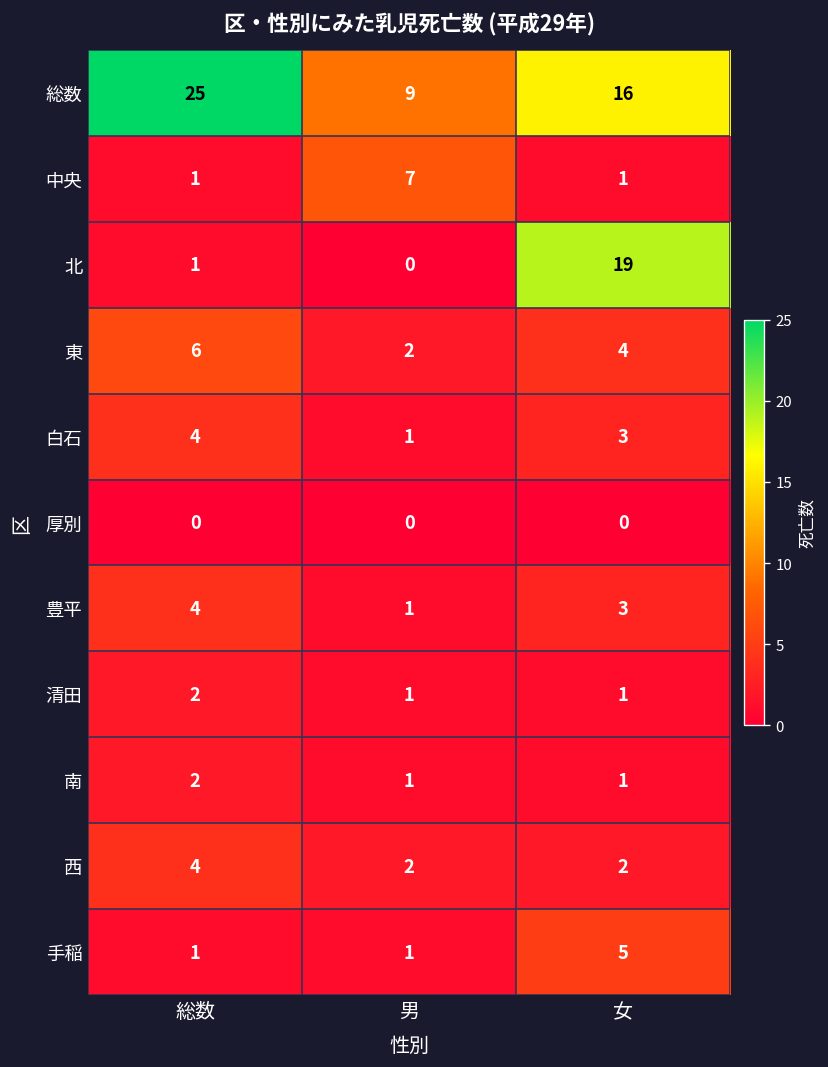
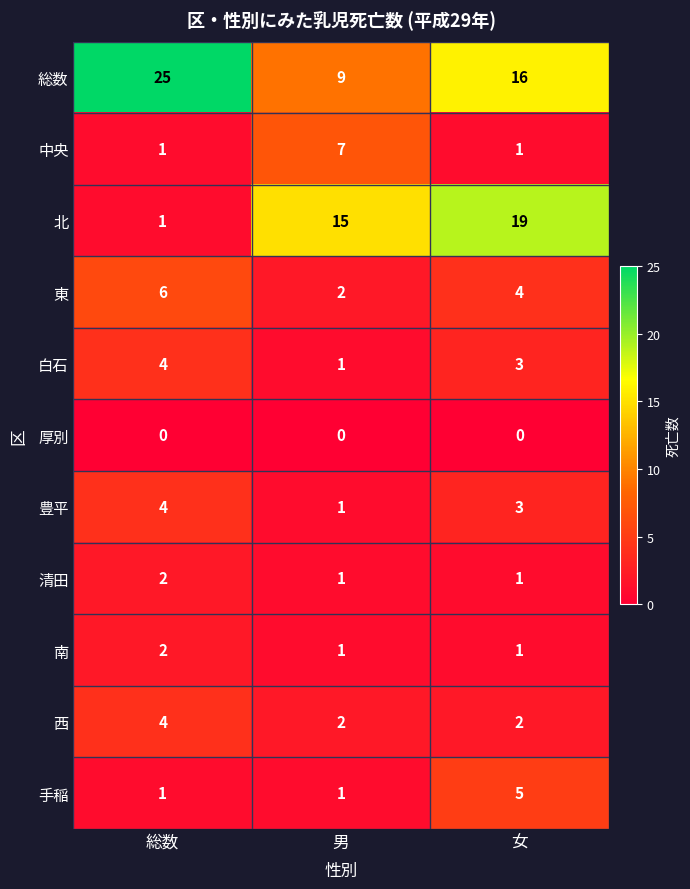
  {
    "総数": {
      "総数": 25,
      "男": 9,
      "女": 16
    },
    "中央": {
      "総数": 1,
      "男": 7,
      "女": 1
    },
    "北": {
      "総数": 1,
-     "男": 0,
+     "男": 15,
      "女": 19
    },
    "東": {
      "総数": 6,
      "男": 2,
      "女": 4
    },
    "白石": {
      "総数": 4,
      "男": 1,
      "女": 3
    },
    "厚別": {
      "総数": 0,
      "男": 0,
      "女": 0
    },
    "豊平": {
      "総数": 4,
      "男": 1,
      "女": 3
    },
    "清田": {
      "総数": 2,
      "男": 1,
      "女": 1
    },
    "南": {
      "総数": 2,
      "男": 1,
      "女": 1
    },
    "西": {
      "総数": 4,
      "男": 2,
      "女": 2
    },
    "手稲": {
      "総数": 1,
      "男": 1,
      "女": 5
    }
  }
